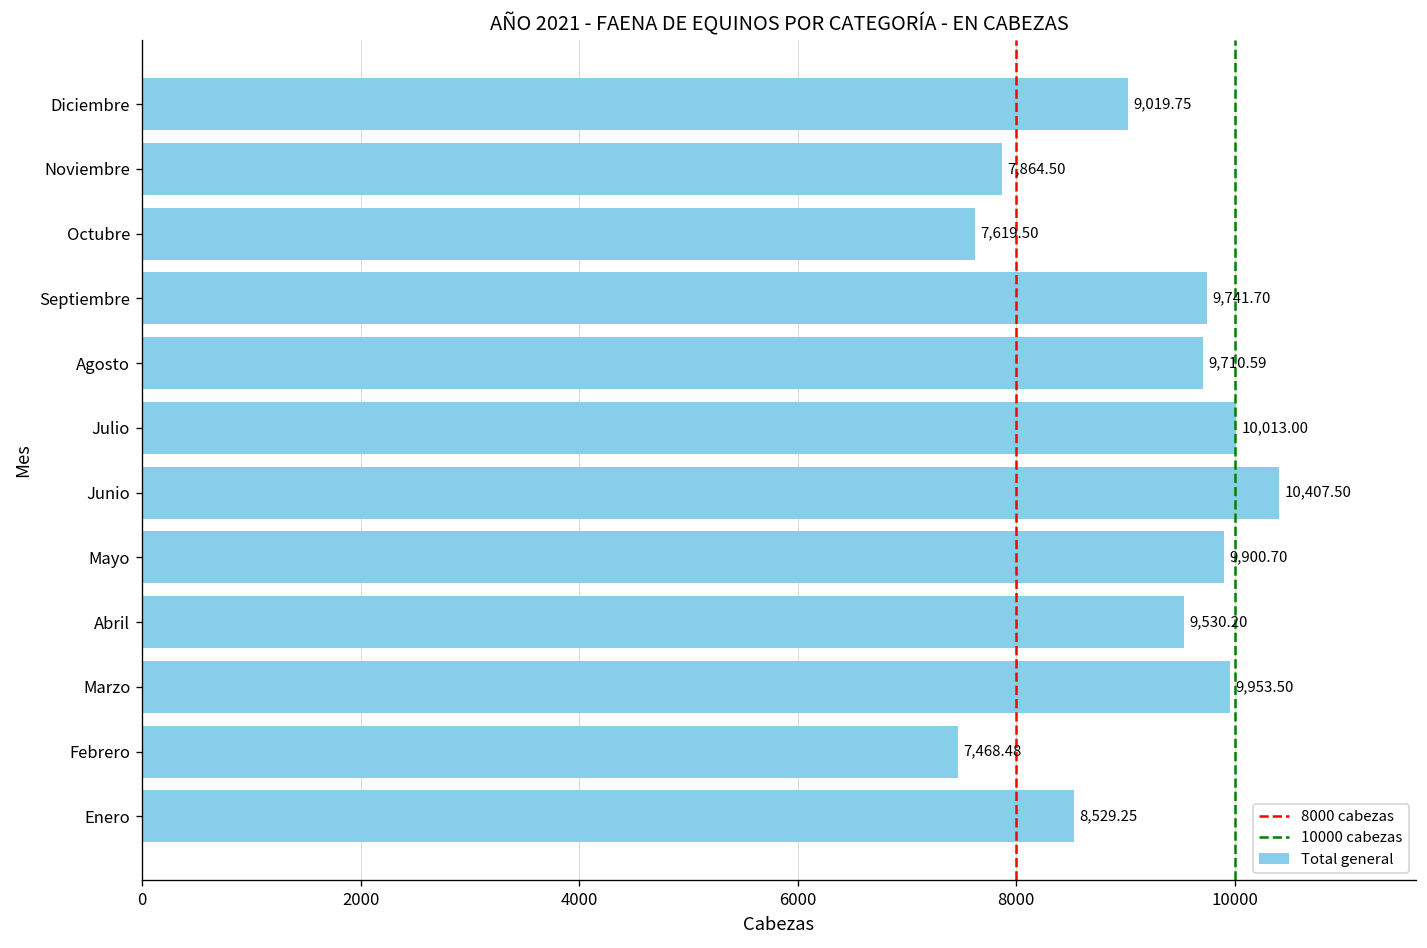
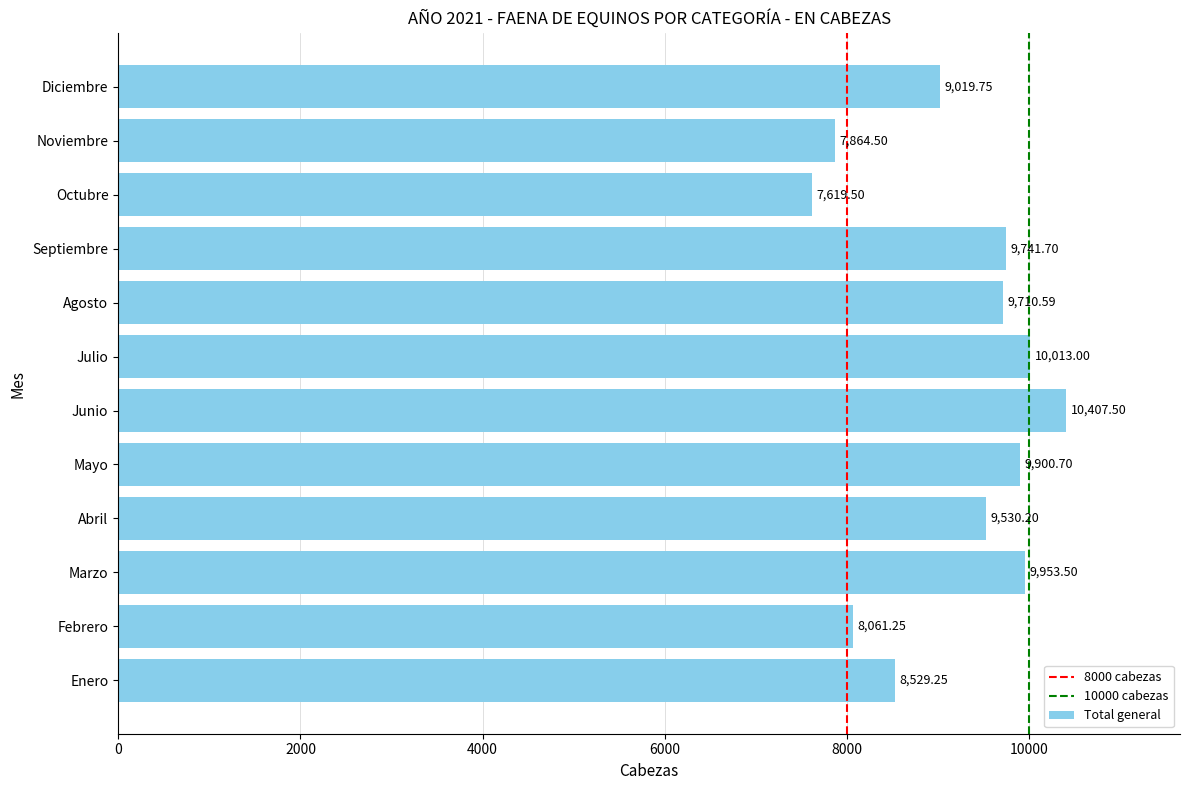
  {
    "Diciembre": "9,019.75",
    "Noviembre": "7,864.50",
    "Octubre": "7,619.50",
    "Septiembre": "9,741.70",
    "Agosto": "9,710.59",
    "Julio": "10,013.00",
    "Junio": "10,407.50",
    "Mayo": "9,900.70",
    "Abril": "9,530.20",
    "Marzo": "9,953.50",
-   "Febrero": "7,468.48",
+   "Febrero": "8,061.25",
    "Enero": "8,529.25"
  }
